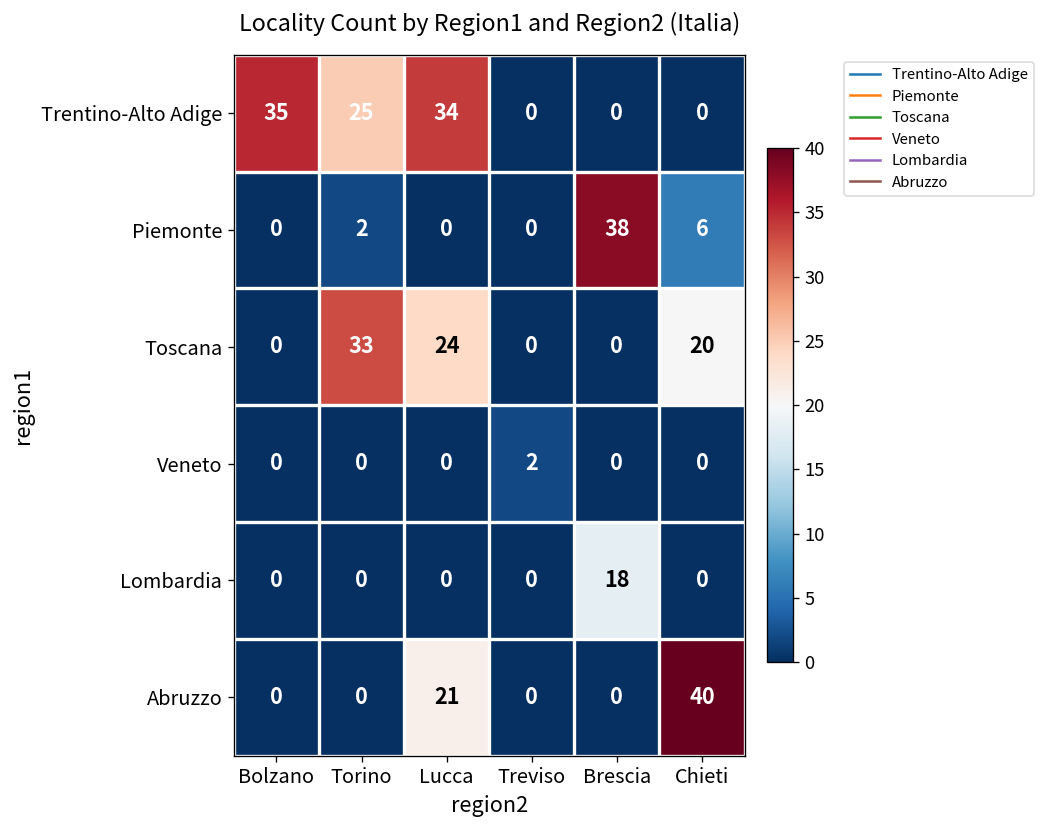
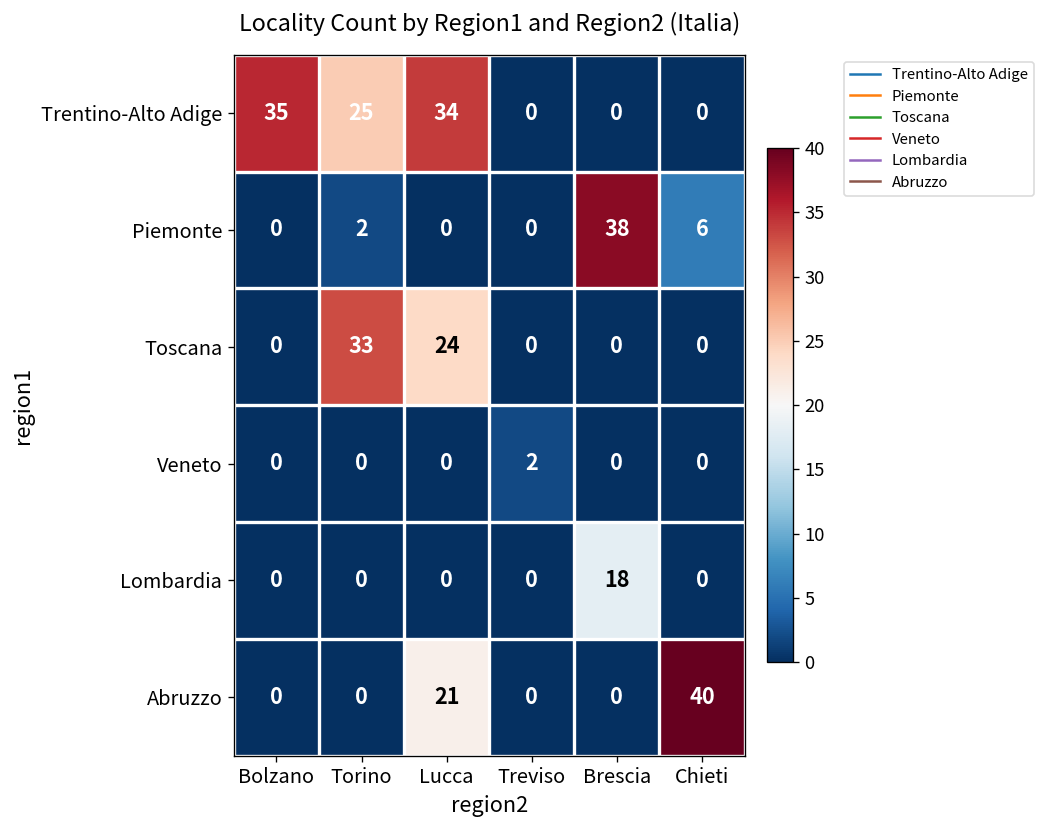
  {
    "Trentino-Alto Adige": {
      "Bolzano": 35,
      "Torino": 25,
      "Lucca": 34,
      "Treviso": 0,
      "Brescia": 0,
      "Chieti": 0
    },
    "Piemonte": {
      "Bolzano": 0,
      "Torino": 2,
      "Lucca": 0,
      "Treviso": 0,
      "Brescia": 38,
      "Chieti": 6
    },
    "Toscana": {
      "Bolzano": 0,
      "Torino": 33,
      "Lucca": 24,
      "Treviso": 0,
      "Brescia": 0,
-     "Chieti": 20
+     "Chieti": 0
    },
    "Veneto": {
      "Bolzano": 0,
      "Torino": 0,
      "Lucca": 0,
      "Treviso": 2,
      "Brescia": 0,
      "Chieti": 0
    },
    "Lombardia": {
      "Bolzano": 0,
      "Torino": 0,
      "Lucca": 0,
      "Treviso": 0,
      "Brescia": 18,
      "Chieti": 0
    },
    "Abruzzo": {
      "Bolzano": 0,
      "Torino": 0,
      "Lucca": 21,
      "Treviso": 0,
      "Brescia": 0,
      "Chieti": 40
    }
  }
